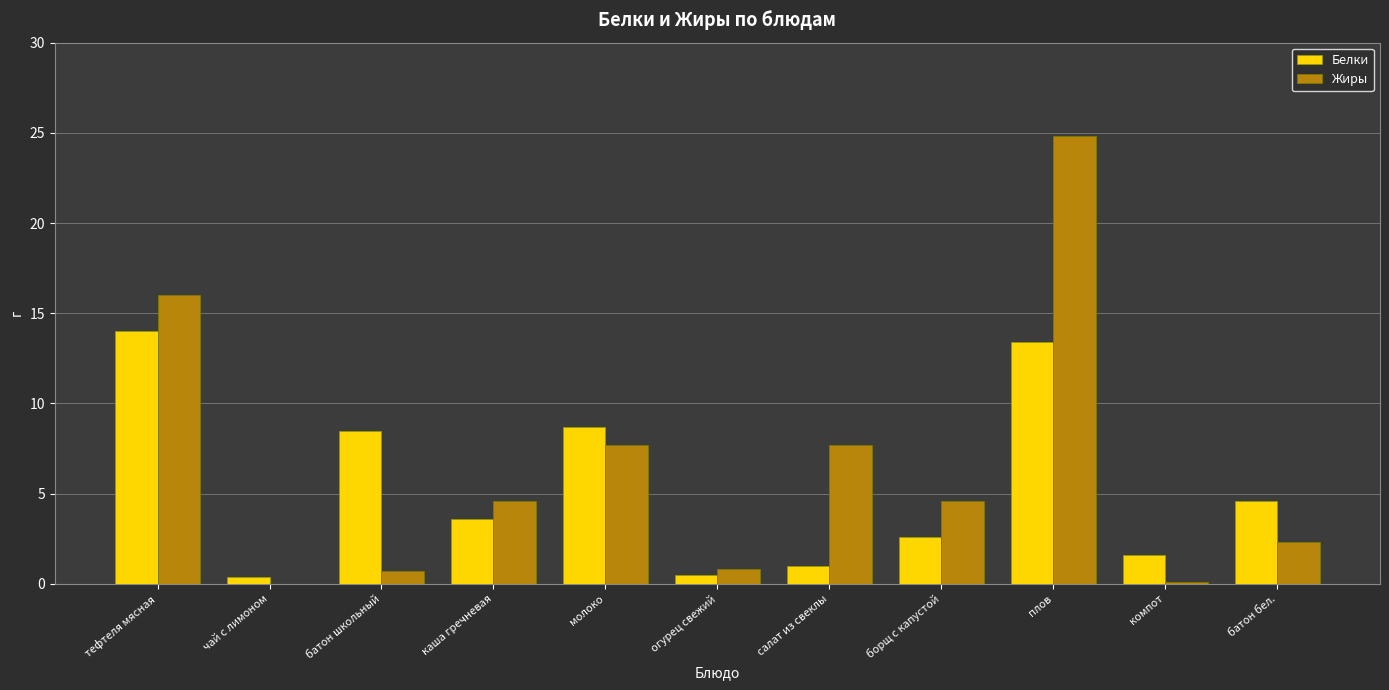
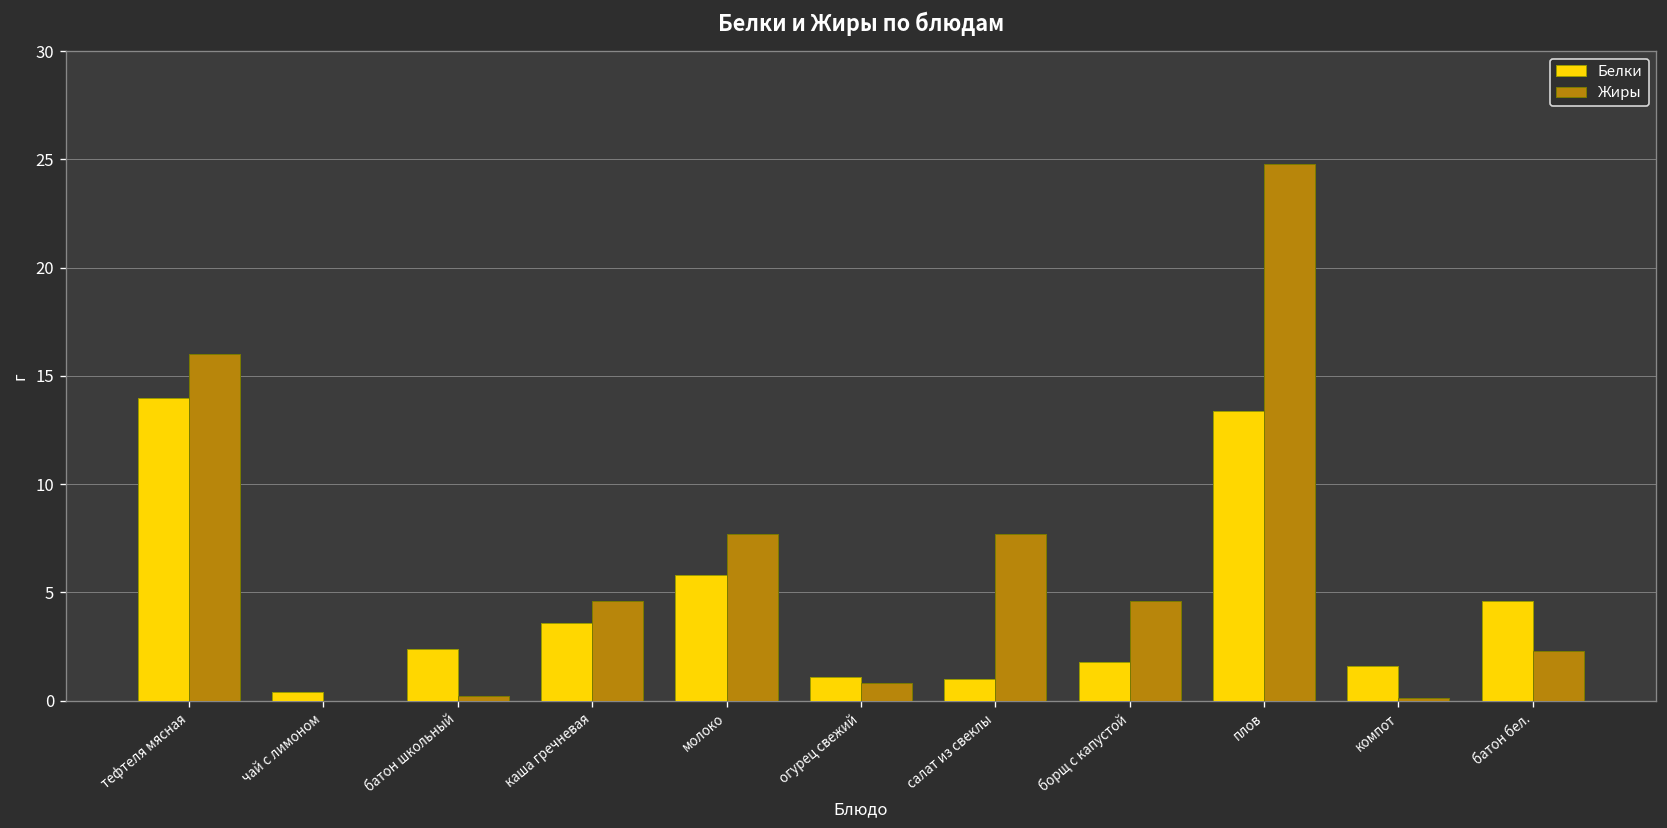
  {
    "Белки": {
      "тефтеля мясная": 14.0,
      "чай с лимоном": 0.4,
-     "батон школьный": 8.5,
+     "батон школьный": 2.4,
      "каша гречневая": 3.6,
-     "молоко": 8.7,
-     "огурец свежий": 0.5,
+     "молоко": 5.8,
+     "огурец свежий": 1.1,
      "салат из свеклы": 1.0,
-     "борщ с капустой": 2.6,
+     "борщ с капустой": 1.8,
      "плов": 13.4,
      "компот": 1.6,
      "батон бел.": 4.6
    },
    "Жиры": {
      "тефтеля мясная": 16.0,
      "чай с лимоном": 0.0,
-     "батон школьный": 0.7,
+     "батон школьный": 0.2,
      "каша гречневая": 4.6,
      "молоко": 7.7,
      "огурец свежий": 0.8,
      "салат из свеклы": 7.7,
      "борщ с капустой": 4.6,
      "плов": 24.8,
      "батон бел.": 2.3
    }
  }
